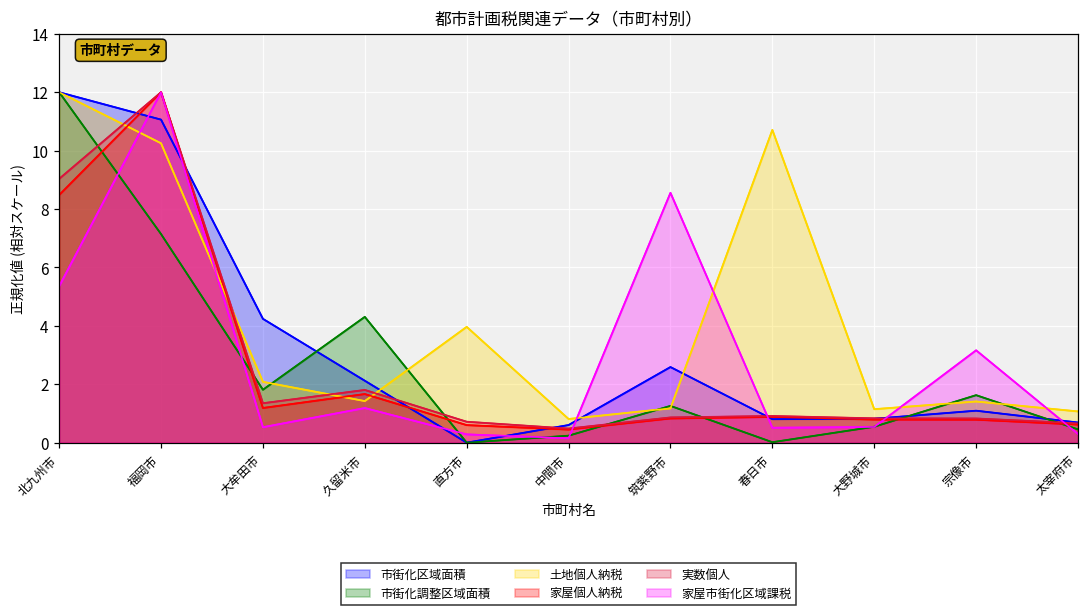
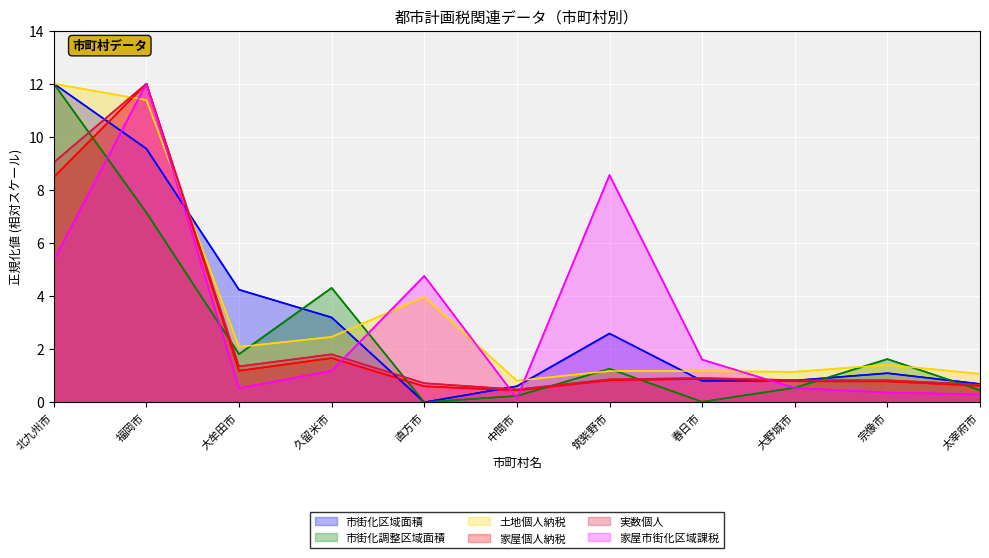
  {
    "市街化区域面積": {
-     "福岡市": 11.1,
+     "福岡市": 9.5,
      "大牟田市": 4.2,
-     "久留米市": 2.1,
+     "久留米市": 3.2,
      "中間市": 0.6,
      "筑紫野市": 2.6,
      "宗像市": 1.1
    },
    "市街化調整区域面積": {
      "福岡市": 7.1,
      "大牟田市": 1.8,
      "久留米市": 4.3,
      "春日市": 0.0,
      "宗像市": 1.6,
      "太宰府市": 0.5
    },
    "土地個人納税": {
-     "福岡市": 10.3,
+     "福岡市": 11.4,
      "大牟田市": 2.1,
-     "久留米市": 1.4,
+     "久留米市": 2.5,
      "直方市": 4.0,
      "中間市": 0.8,
-     "春日市": 10.7,
+     "春日市": 1.2,
      "大野城市": 1.1,
      "宗像市": 1.4,
      "太宰府市": 1.1
    },
    "家屋市街化区域課税": {
      "北九州市": 5.4,
      "大牟田市": 0.5,
      "久留米市": 1.2,
-     "直方市": 0.3,
+     "直方市": 4.8,
      "筑紫野市": 8.6,
-     "春日市": 0.5,
-     "宗像市": 3.2,
+     "春日市": 1.6,
+     "宗像市": 0.4,
      "太宰府市": 0.3
    }
  }
